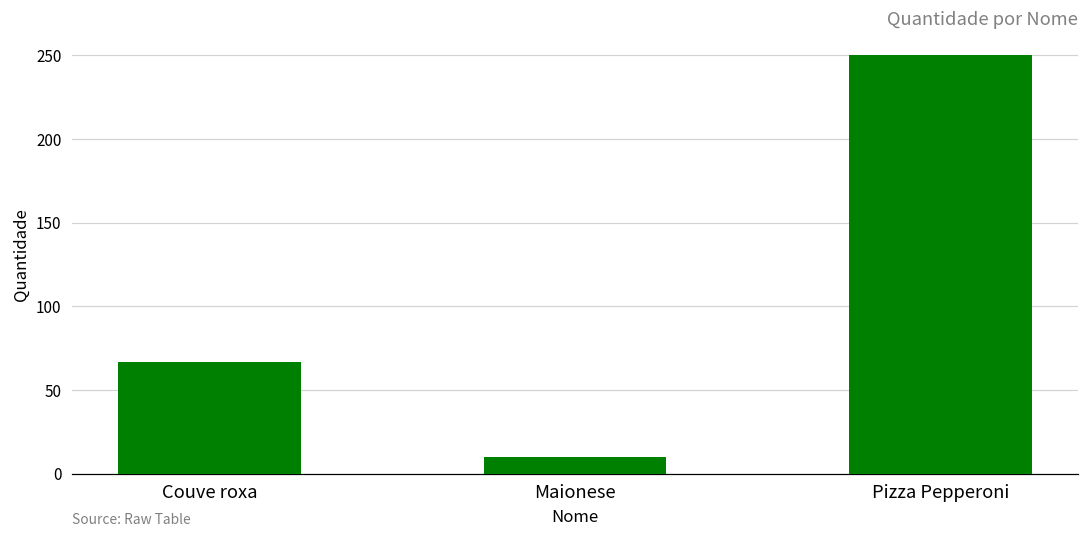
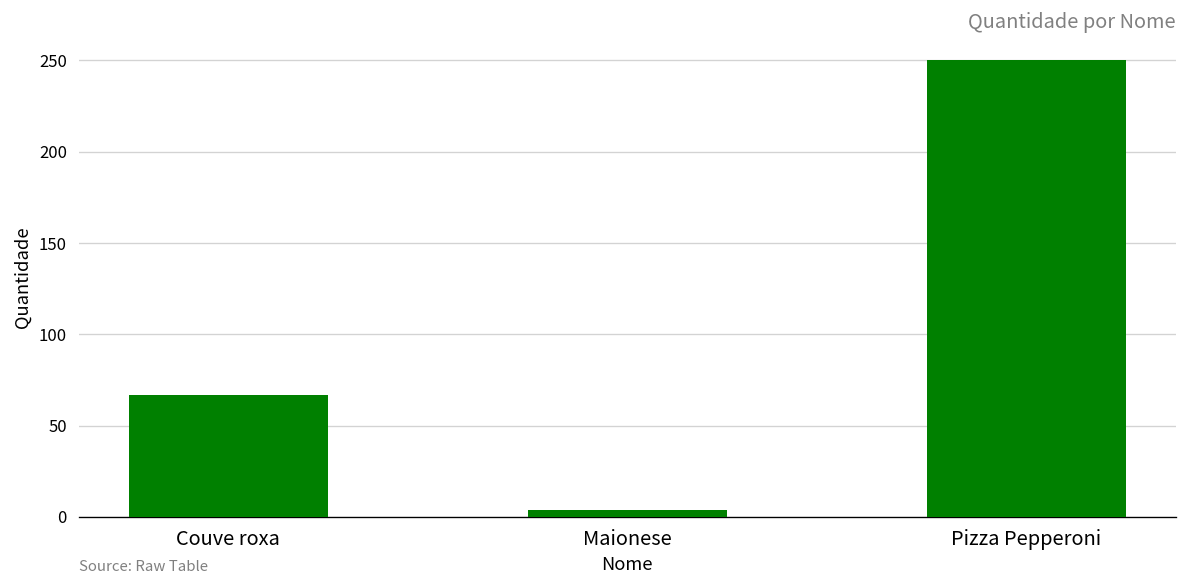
  {
    "Couve roxa": 67,
-   "Maionese": 10,
+   "Maionese": 4,
    "Pizza Pepperoni": 250
  }
